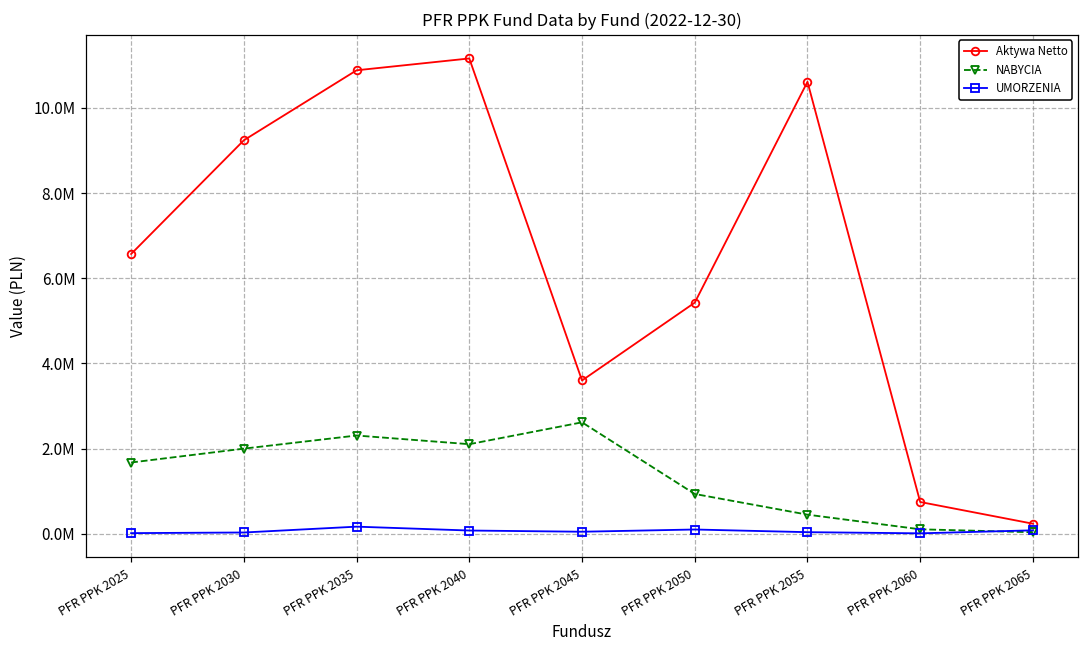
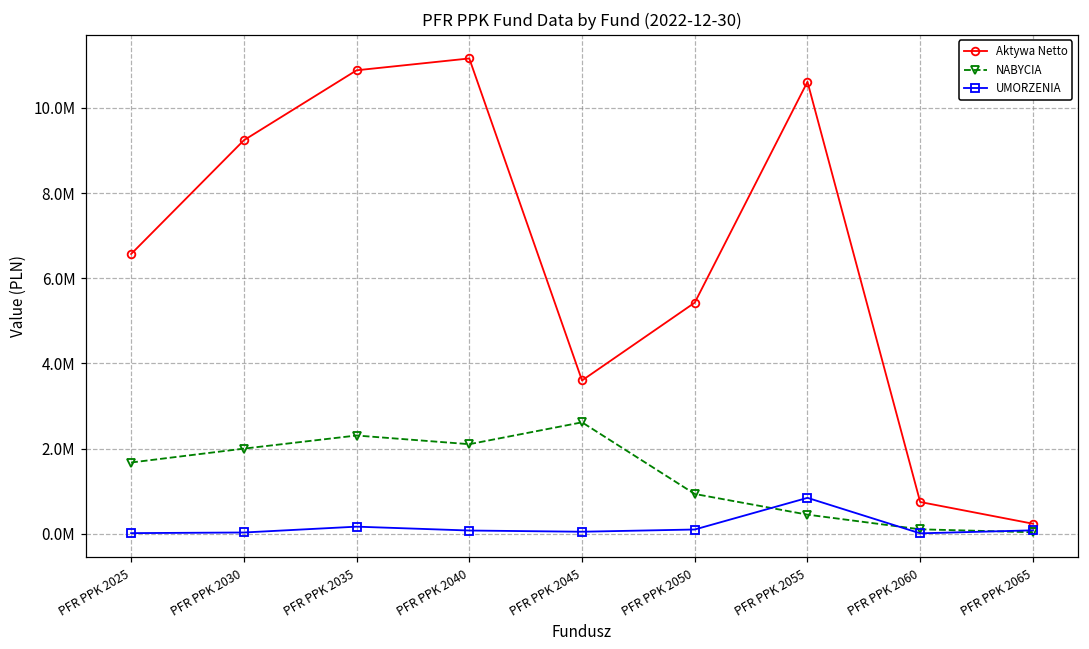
  {
    "Aktywa Netto": {
      "PFR PPK 2025": 6600000,
      "PFR PPK 2030": 9200000,
      "PFR PPK 2035": 10900000,
      "PFR PPK 2040": 11200000,
      "PFR PPK 2045": 3600000,
      "PFR PPK 2050": 5400000,
      "PFR PPK 2055": 10600000,
      "PFR PPK 2060": 700000,
      "PFR PPK 2065": 200000
    },
    "NABYCIA": {
      "PFR PPK 2025": 1700000,
      "PFR PPK 2030": 2000000,
      "PFR PPK 2035": 2300000,
      "PFR PPK 2040": 2100000,
      "PFR PPK 2045": 2600000,
      "PFR PPK 2050": 900000,
      "PFR PPK 2055": 400000,
      "PFR PPK 2060": 100000
    },
    "UMORZENIA": {
      "PFR PPK 2025": 0,
      "PFR PPK 2030": 0,
      "PFR PPK 2035": 200000,
      "PFR PPK 2040": 100000,
      "PFR PPK 2045": 0,
      "PFR PPK 2050": 100000,
-     "PFR PPK 2055": 0,
+     "PFR PPK 2055": 800000,
      "PFR PPK 2060": 0
    }
  }
